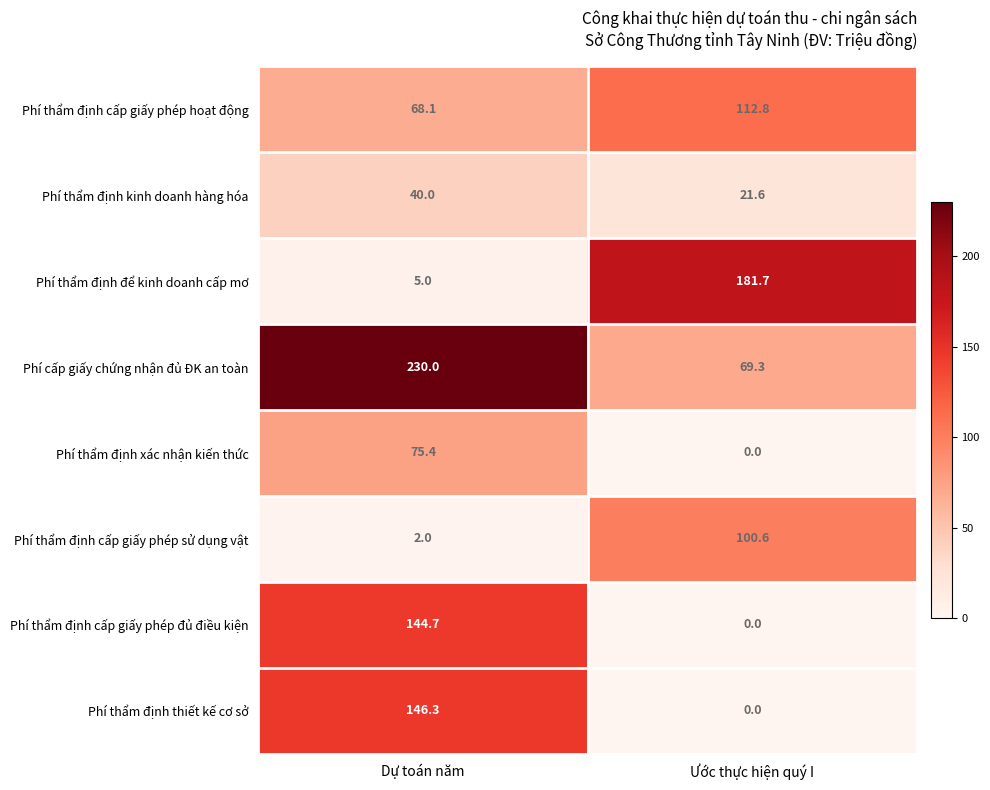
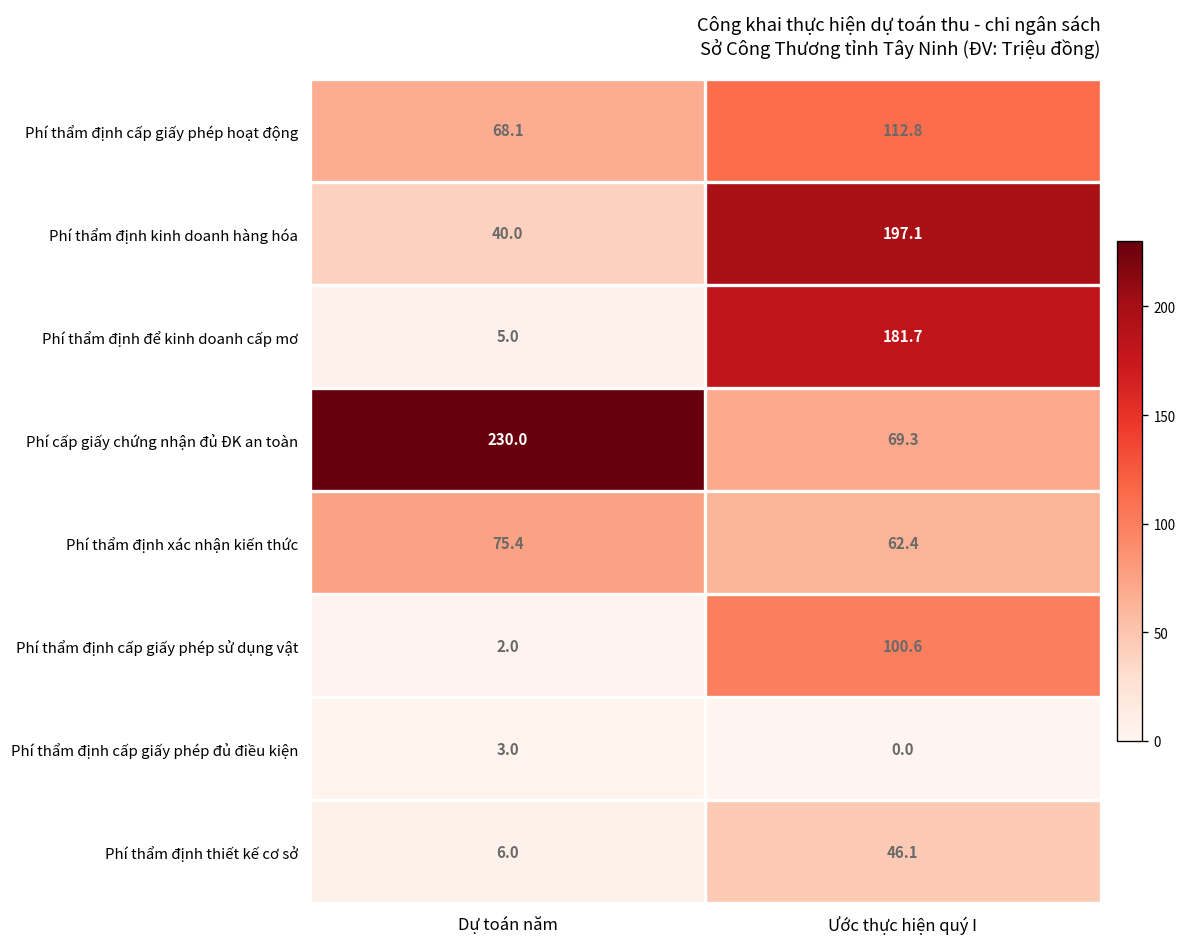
  {
    "Phí thẩm định cấp giấy phép hoạt động": {
      "Dự toán năm": 68.1,
      "Ước thực hiện quý I": 112.8
    },
    "Phí thẩm định kinh doanh hàng hóa": {
      "Dự toán năm": 40.0,
-     "Ước thực hiện quý I": 21.6
+     "Ước thực hiện quý I": 197.1
    },
    "Phí thẩm định để kinh doanh cấp mơ": {
      "Dự toán năm": 5.0,
      "Ước thực hiện quý I": 181.7
    },
    "Phí cấp giấy chứng nhận đủ ĐK an toàn": {
      "Dự toán năm": 230.0,
      "Ước thực hiện quý I": 69.3
    },
    "Phí thẩm định xác nhận kiến thức": {
      "Dự toán năm": 75.4,
-     "Ước thực hiện quý I": 0.0
+     "Ước thực hiện quý I": 62.4
    },
    "Phí thẩm định cấp giấy phép sử dụng vật": {
      "Dự toán năm": 2.0,
      "Ước thực hiện quý I": 100.6
    },
    "Phí thẩm định cấp giấy phép đủ điều kiện": {
-     "Dự toán năm": 144.7,
+     "Dự toán năm": 3.0,
      "Ước thực hiện quý I": 0.0
    },
    "Phí thẩm định thiết kế cơ sở": {
-     "Dự toán năm": 146.3,
-     "Ước thực hiện quý I": 0.0
+     "Dự toán năm": 6.0,
+     "Ước thực hiện quý I": 46.1
    }
  }
